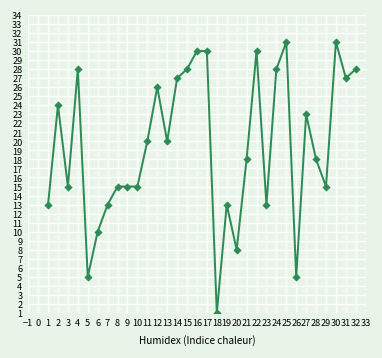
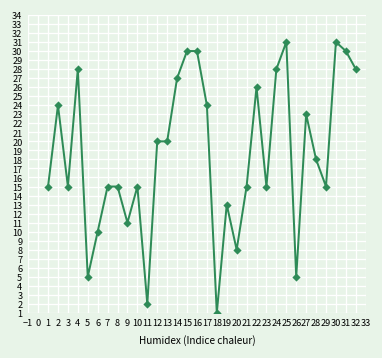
  {
-   "1": 13,
+   "1": 15,
    "2": 24,
    "3": 15,
    "4": 28,
    "5": 5,
    "6": 10,
-   "7": 13,
+   "7": 15,
    "8": 15,
-   "9": 15,
+   "9": 11,
    "10": 15,
-   "11": 20,
-   "12": 26,
+   "11": 2,
+   "12": 20,
    "13": 20,
    "14": 27,
-   "15": 28,
+   "15": 30,
    "16": 30,
-   "17": 30,
+   "17": 24,
    "18": 1,
    "19": 13,
    "20": 8,
-   "21": 18,
-   "22": 30,
-   "23": 13,
+   "21": 15,
+   "22": 26,
+   "23": 15,
    "24": 28,
    "25": 31,
    "26": 5,
    "27": 23,
    "28": 18,
    "29": 15,
    "30": 31,
-   "31": 27,
+   "31": 30,
    "32": 28
  }
